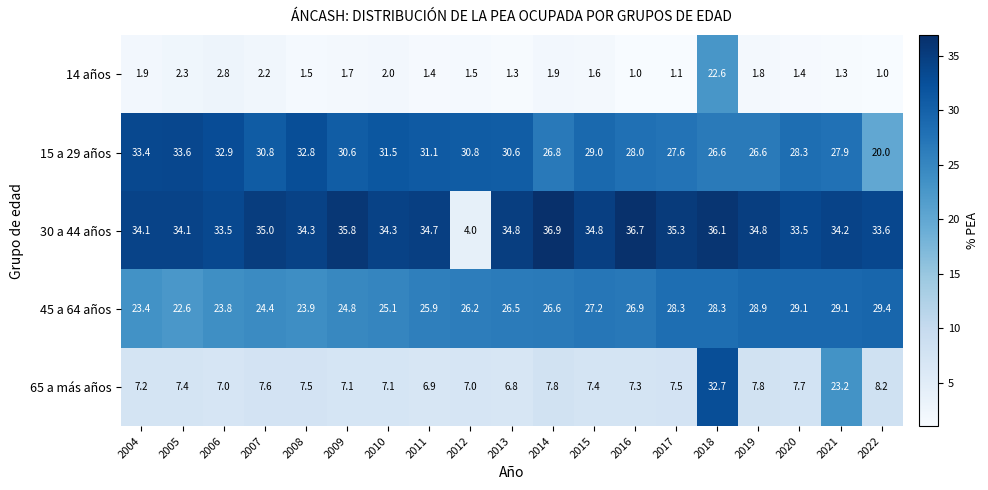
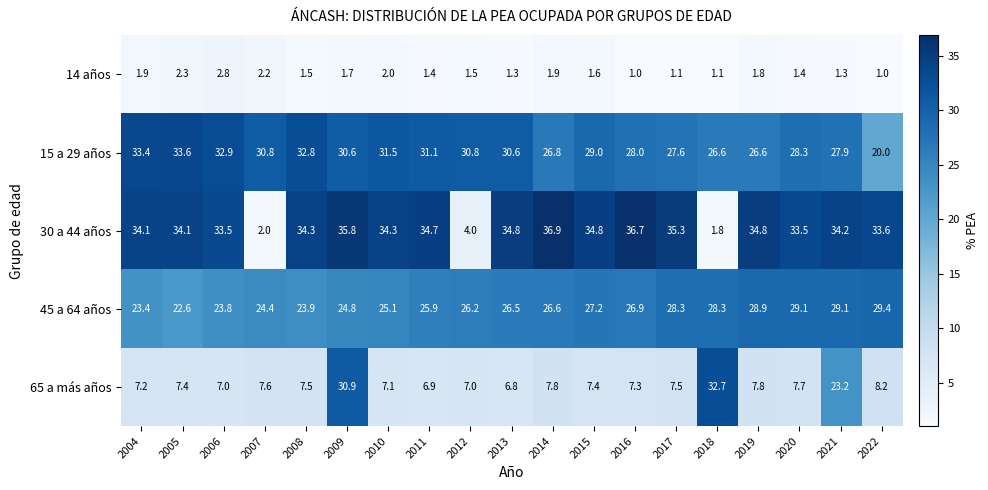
  {
    "14 años": {
      "2004": 1.9,
      "2005": 2.3,
      "2006": 2.8,
      "2007": 2.2,
      "2008": 1.5,
      "2009": 1.7,
      "2010": 2.0,
      "2011": 1.4,
      "2012": 1.5,
      "2013": 1.3,
      "2014": 1.9,
      "2015": 1.6,
      "2016": 1.0,
      "2017": 1.1,
-     "2018": 22.6,
+     "2018": 1.1,
      "2019": 1.8,
      "2020": 1.4,
      "2021": 1.3,
      "2022": 1.0
    },
    "15 a 29 años": {
      "2004": 33.4,
      "2005": 33.6,
      "2006": 32.9,
      "2007": 30.8,
      "2008": 32.8,
      "2009": 30.6,
      "2010": 31.5,
      "2011": 31.1,
      "2012": 30.8,
      "2013": 30.6,
      "2014": 26.8,
      "2015": 29.0,
      "2016": 28.0,
      "2017": 27.6,
      "2018": 26.6,
      "2019": 26.6,
      "2020": 28.3,
      "2021": 27.9,
      "2022": 20.0
    },
    "30 a 44 años": {
      "2004": 34.1,
      "2005": 34.1,
      "2006": 33.5,
-     "2007": 35.0,
+     "2007": 2.0,
      "2008": 34.3,
      "2009": 35.8,
      "2010": 34.3,
      "2011": 34.7,
      "2012": 4.0,
      "2013": 34.8,
      "2014": 36.9,
      "2015": 34.8,
      "2016": 36.7,
      "2017": 35.3,
-     "2018": 36.1,
+     "2018": 1.8,
      "2019": 34.8,
      "2020": 33.5,
      "2021": 34.2,
      "2022": 33.6
    },
    "45 a 64 años": {
      "2004": 23.4,
      "2005": 22.6,
      "2006": 23.8,
      "2007": 24.4,
      "2008": 23.9,
      "2009": 24.8,
      "2010": 25.1,
      "2011": 25.9,
      "2012": 26.2,
      "2013": 26.5,
      "2014": 26.6,
      "2015": 27.2,
      "2016": 26.9,
      "2017": 28.3,
      "2018": 28.3,
      "2019": 28.9,
      "2020": 29.1,
      "2021": 29.1,
      "2022": 29.4
    },
    "65 a más años": {
      "2004": 7.2,
      "2005": 7.4,
      "2006": 7.0,
      "2007": 7.6,
      "2008": 7.5,
-     "2009": 7.1,
+     "2009": 30.9,
      "2010": 7.1,
      "2011": 6.9,
      "2012": 7.0,
      "2013": 6.8,
      "2014": 7.8,
      "2015": 7.4,
      "2016": 7.3,
      "2017": 7.5,
      "2018": 32.7,
      "2019": 7.8,
      "2020": 7.7,
      "2021": 23.2,
      "2022": 8.2
    }
  }
